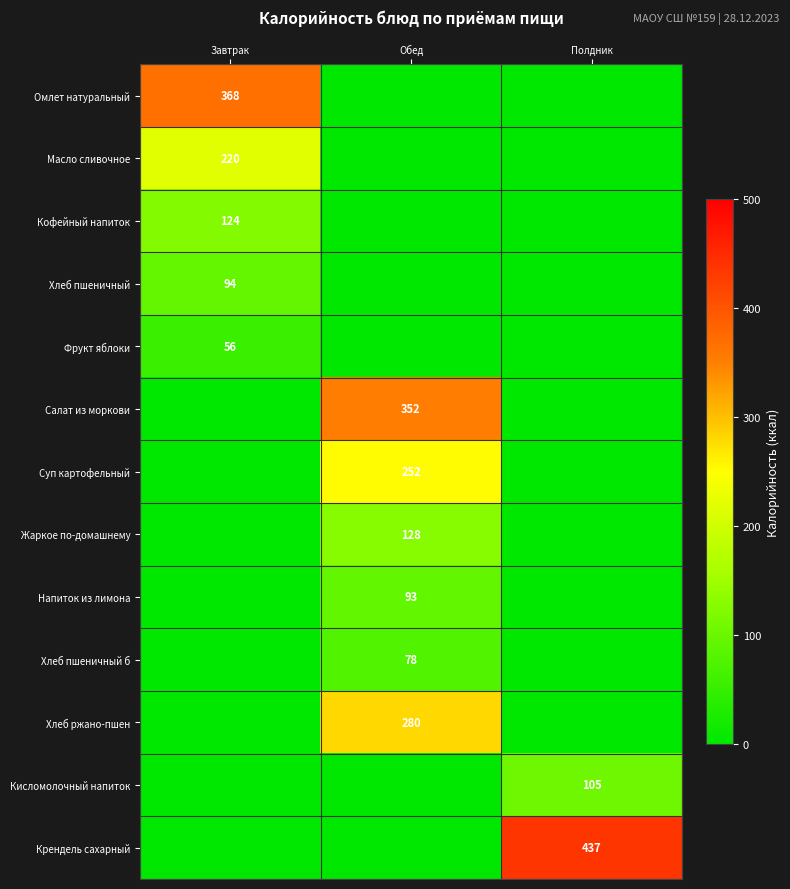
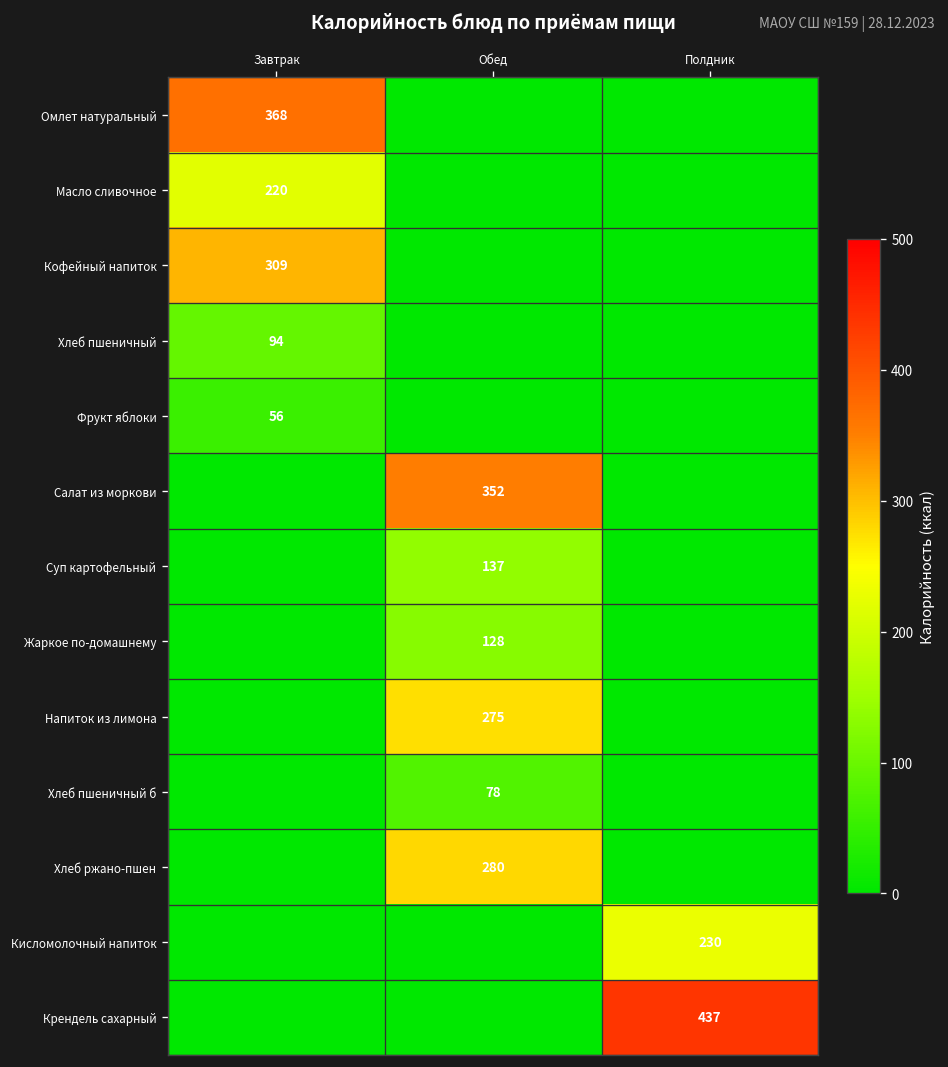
  {
    "Омлет натуральный": {
      "Завтрак": 368
    },
    "Масло сливочное": {
      "Завтрак": 220
    },
    "Кофейный напиток": {
-     "Завтрак": 124
+     "Завтрак": 309
    },
    "Хлеб пшеничный": {
      "Завтрак": 94
    },
    "Фрукт яблоки": {
      "Завтрак": 56
    },
    "Салат из моркови": {
      "Обед": 352
    },
    "Суп картофельный": {
-     "Обед": 252
+     "Обед": 137
    },
    "Жаркое по-домашнему": {
      "Обед": 128
    },
    "Напиток из лимона": {
-     "Обед": 93
+     "Обед": 275
    },
    "Хлеб пшеничный б": {
      "Обед": 78
    },
    "Хлеб ржано-пшен": {
      "Обед": 280
    },
    "Кисломолочный напиток": {
-     "Полдник": 105
+     "Полдник": 230
    },
    "Крендель сахарный": {
      "Полдник": 437
    }
  }
